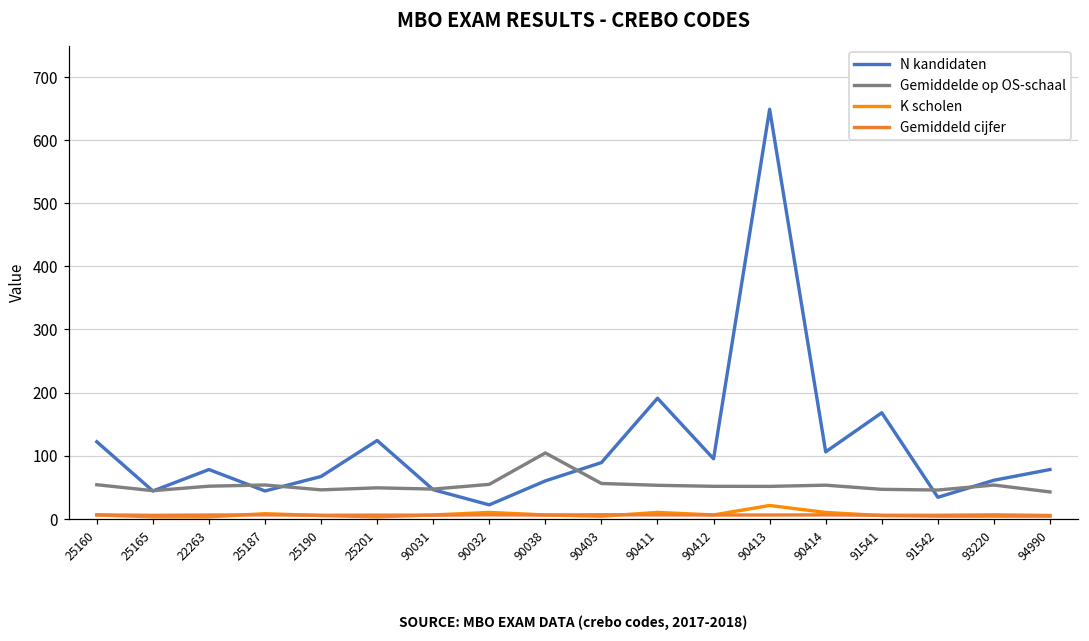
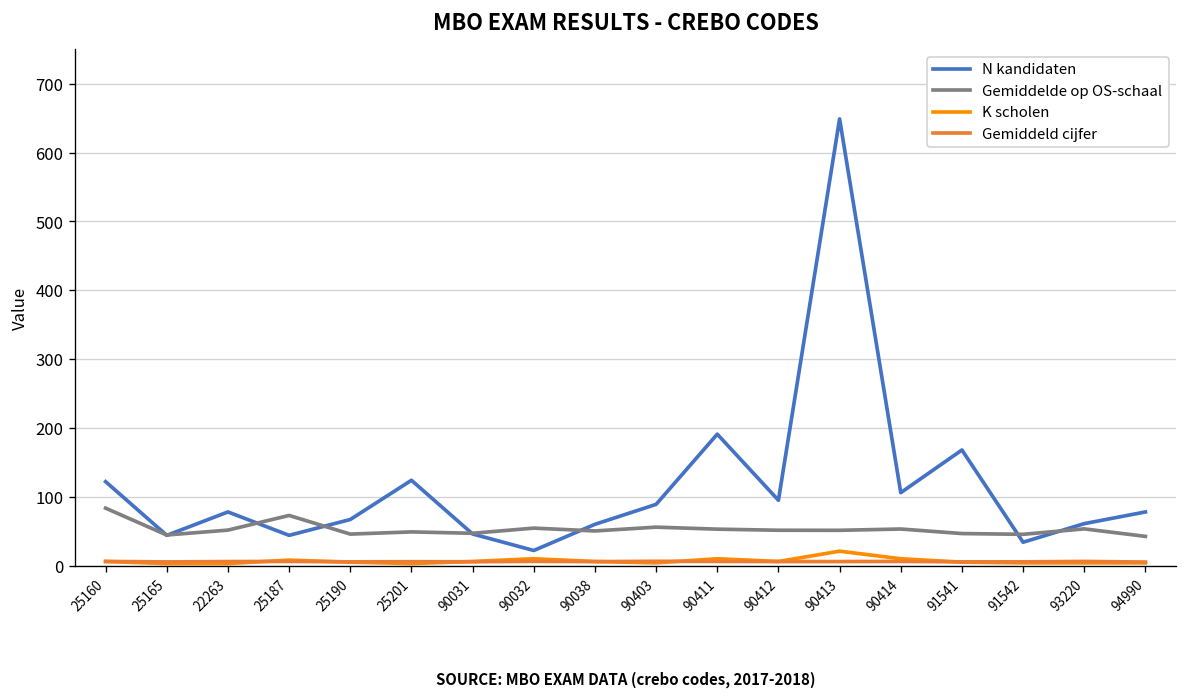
  {
    "N kandidaten": {
      "25160": 120,
      "22263": 80,
      "25187": 40,
      "25190": 70,
      "25201": 120,
      "90032": 20,
      "90038": 60,
      "90403": 90,
      "90411": 190,
      "90412": 100,
      "90413": 650,
      "90414": 110,
      "91541": 170,
      "91542": 30,
      "93220": 60,
      "94990": 80
    },
    "Gemiddelde op OS-schaal": {
-     "25160": 50,
+     "25160": 80,
      "22263": 50,
-     "25187": 50,
+     "25187": 70,
      "25190": 50,
      "25201": 50,
      "90032": 50,
-     "90038": 100,
+     "90038": 50,
      "90403": 60,
      "90411": 50,
      "90412": 50,
      "90413": 50,
      "90414": 50,
      "91541": 50,
      "91542": 50,
      "93220": 50,
      "94990": 40
    }
  }
